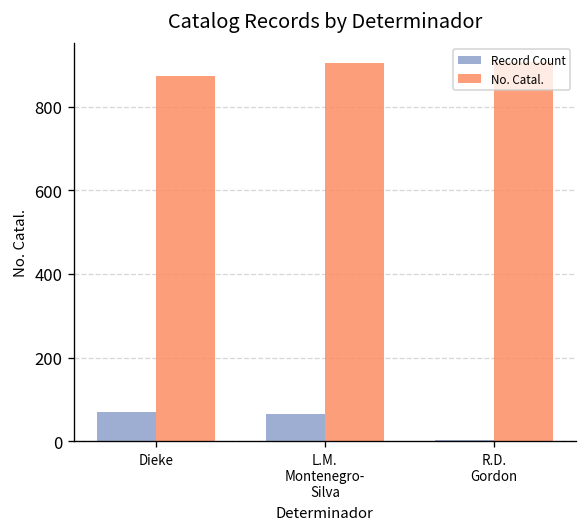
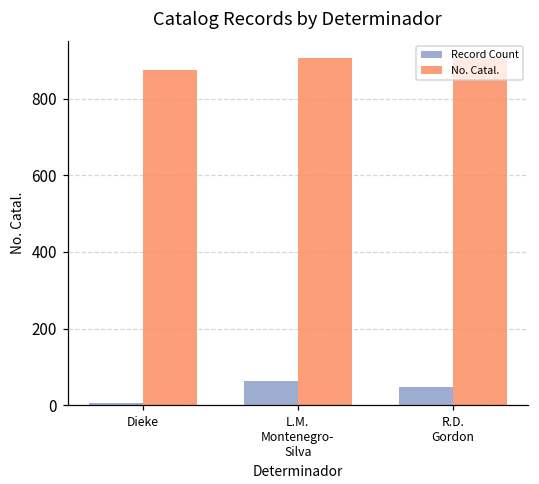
  {
    "Record Count": {
-     "Dieke": 70,
+     "Dieke": 10,
      "L.M. Montenegro- Silva": 60,
-     "R.D. Gordon": 0
+     "R.D. Gordon": 50
    },
    "No. Catal.": {
      "Dieke": 870,
      "L.M. Montenegro- Silva": 910
    }
  }
